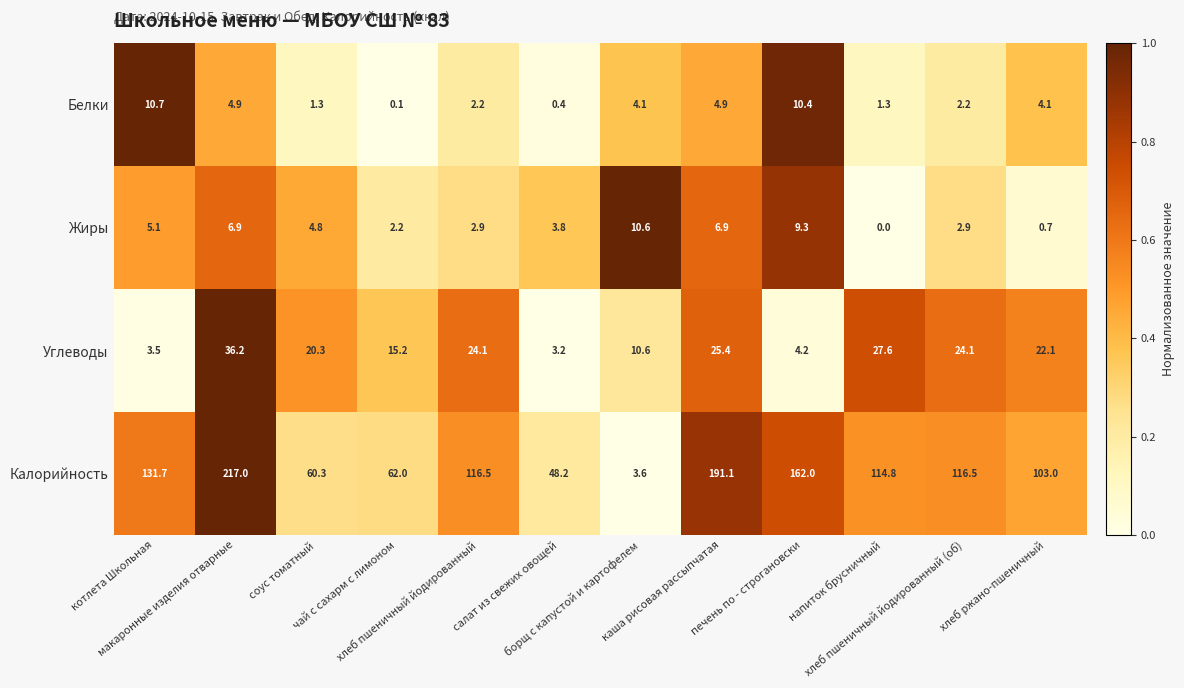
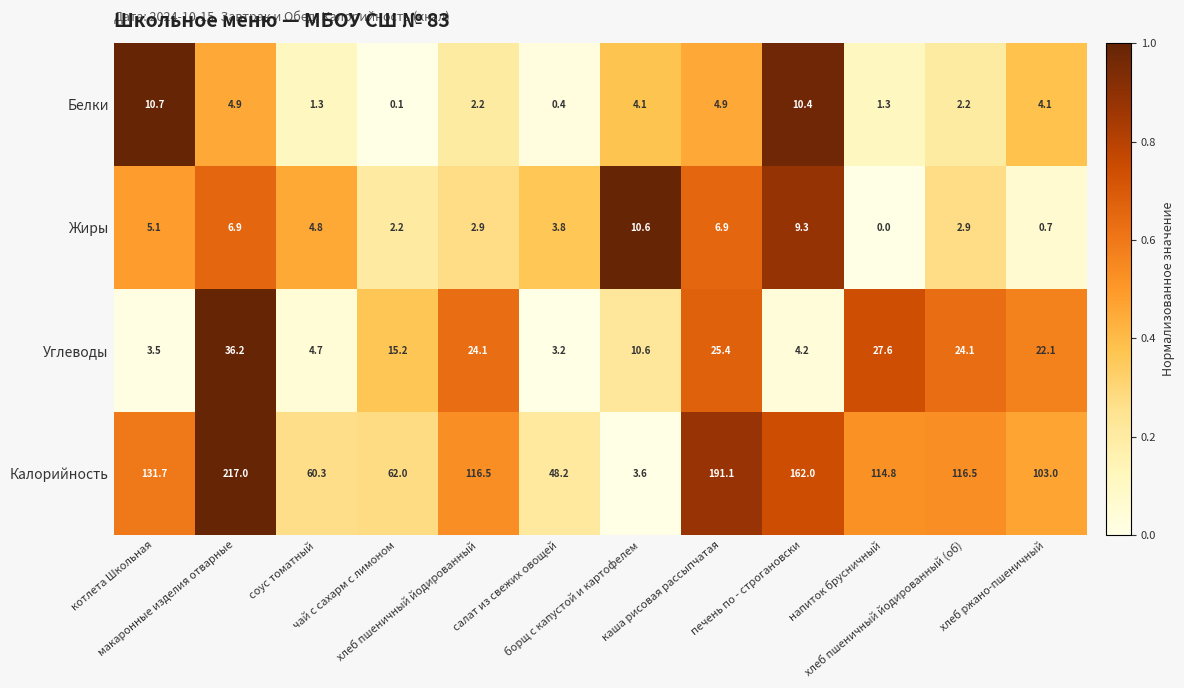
  {
    "Белки": {
      "котлета Школьная": 10.7,
      "макаронные изделия отварные": 4.9,
      "соус томатный": 1.3,
      "чай с сахарм с лимоном": 0.1,
      "хлеб пшеничный йодированный": 2.2,
      "салат из свежих овощей": 0.4,
      "борщ с капустой и картофелем": 4.1,
      "каша рисовая рассыпчатая": 4.9,
      "печень по - строгановски": 10.4,
      "напиток брусничный": 1.3,
      "хлеб пшеничный йодированный (об)": 2.2,
      "хлеб ржано-пшеничный": 4.1
    },
    "Жиры": {
      "котлета Школьная": 5.1,
      "макаронные изделия отварные": 6.9,
      "соус томатный": 4.8,
      "чай с сахарм с лимоном": 2.2,
      "хлеб пшеничный йодированный": 2.9,
      "салат из свежих овощей": 3.8,
      "борщ с капустой и картофелем": 10.6,
      "каша рисовая рассыпчатая": 6.9,
      "печень по - строгановски": 9.3,
      "напиток брусничный": 0.0,
      "хлеб пшеничный йодированный (об)": 2.9,
      "хлеб ржано-пшеничный": 0.7
    },
    "Углеводы": {
      "котлета Школьная": 3.5,
      "макаронные изделия отварные": 36.2,
-     "соус томатный": 20.3,
+     "соус томатный": 4.7,
      "чай с сахарм с лимоном": 15.2,
      "хлеб пшеничный йодированный": 24.1,
      "салат из свежих овощей": 3.2,
      "борщ с капустой и картофелем": 10.6,
      "каша рисовая рассыпчатая": 25.4,
      "печень по - строгановски": 4.2,
      "напиток брусничный": 27.6,
      "хлеб пшеничный йодированный (об)": 24.1,
      "хлеб ржано-пшеничный": 22.1
    },
    "Калорийность": {
      "котлета Школьная": 131.7,
      "макаронные изделия отварные": 217.0,
      "соус томатный": 60.3,
      "чай с сахарм с лимоном": 62.0,
      "хлеб пшеничный йодированный": 116.5,
      "салат из свежих овощей": 48.2,
      "борщ с капустой и картофелем": 3.6,
      "каша рисовая рассыпчатая": 191.1,
      "печень по - строгановски": 162.0,
      "напиток брусничный": 114.8,
      "хлеб пшеничный йодированный (об)": 116.5,
      "хлеб ржано-пшеничный": 103.0
    }
  }
